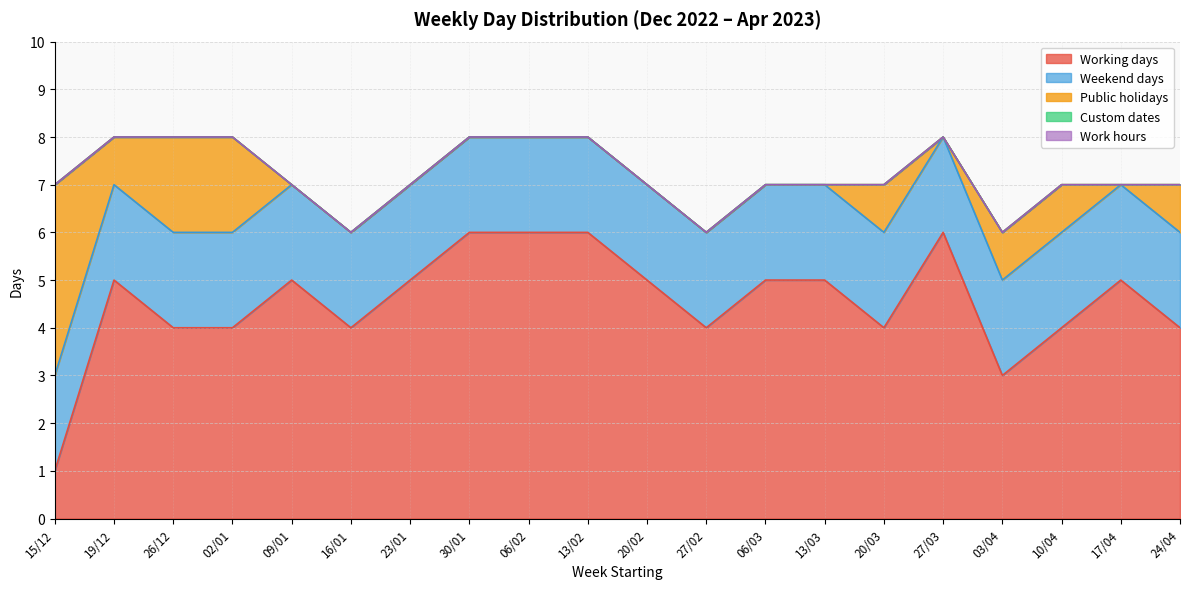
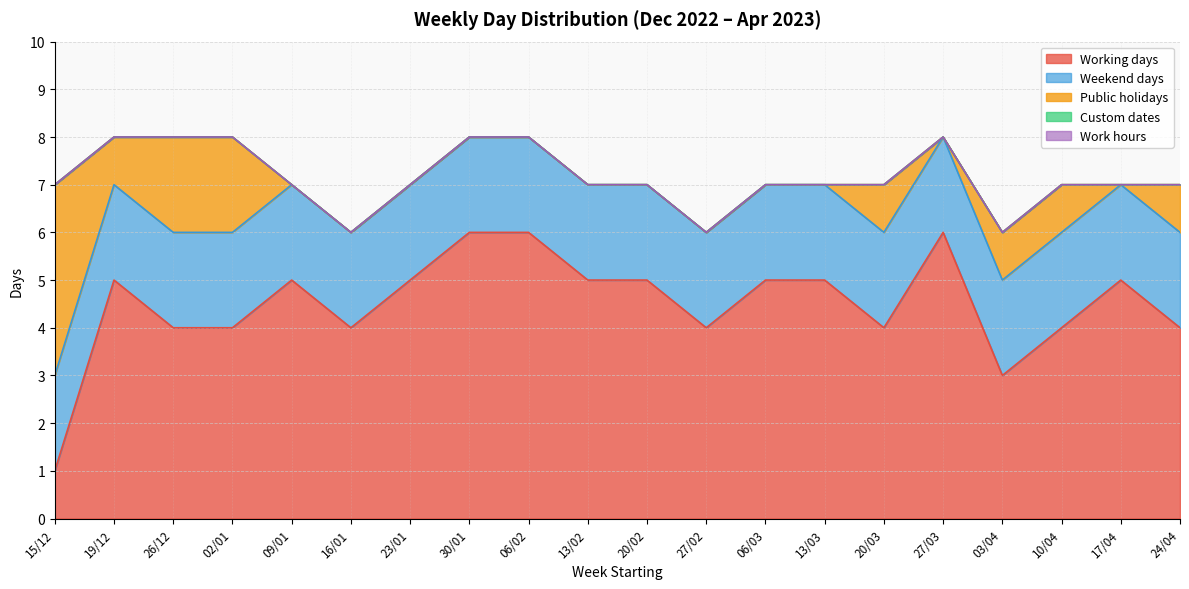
  {
    "Working days": {
      "15/12": 1,
      "19/12": 5,
      "26/12": 4,
      "02/01": 4,
      "09/01": 5,
      "16/01": 4,
      "23/01": 5,
      "30/01": 6,
      "06/02": 6,
-     "13/02": 6,
+     "13/02": 5,
      "20/02": 5,
      "27/02": 4,
      "06/03": 5,
      "13/03": 5,
      "20/03": 4,
      "27/03": 6,
      "03/04": 3,
      "10/04": 4,
      "17/04": 5,
      "24/04": 4
    },
    "Weekend days": {
      "15/12": 2,
      "19/12": 2,
      "26/12": 2,
      "02/01": 2,
      "20/03": 2,
      "03/04": 2,
      "10/04": 2,
      "24/04": 2
    }
  }
